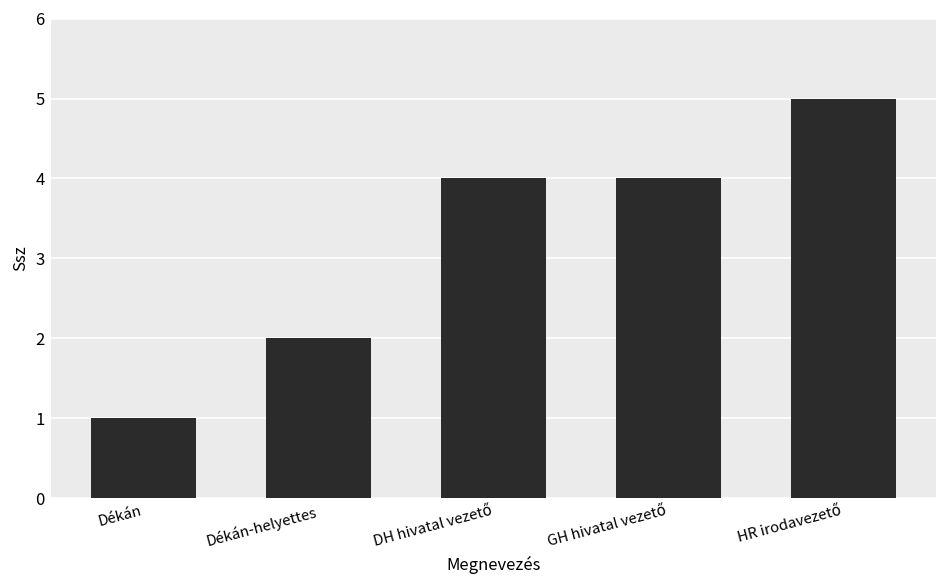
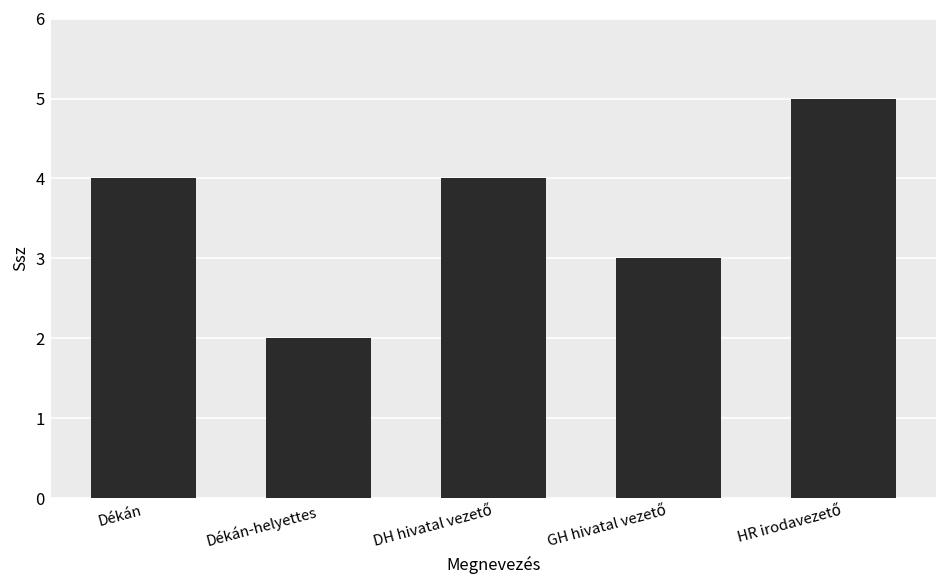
  {
-   "Dékán": 1,
+   "Dékán": 4,
    "Dékán-helyettes": 2,
    "DH hivatal vezető": 4,
-   "GH hivatal vezető": 4,
+   "GH hivatal vezető": 3,
    "HR irodavezető": 5
  }
